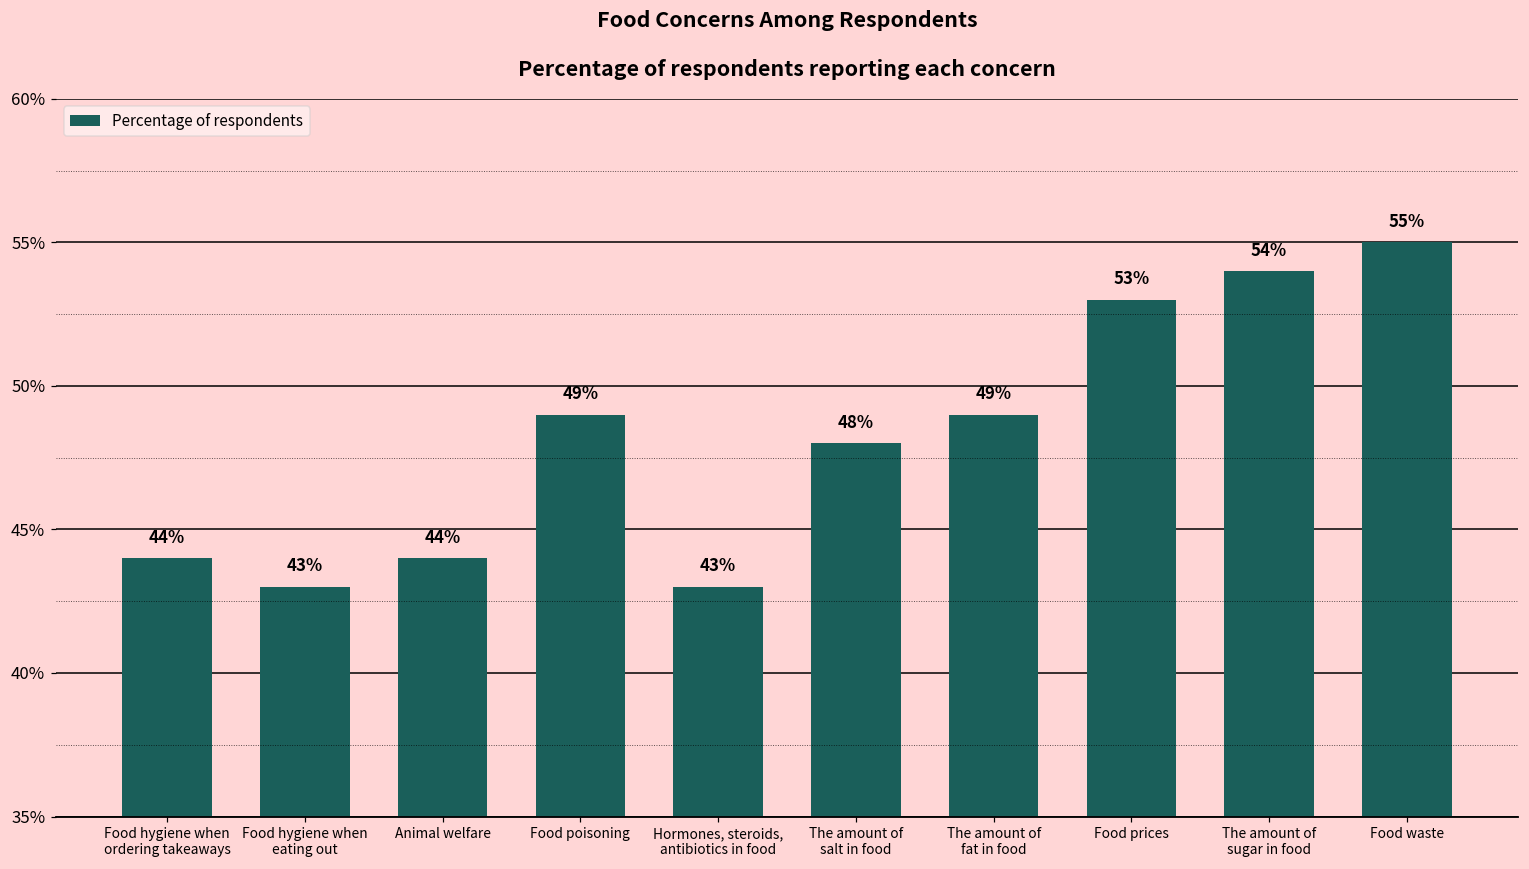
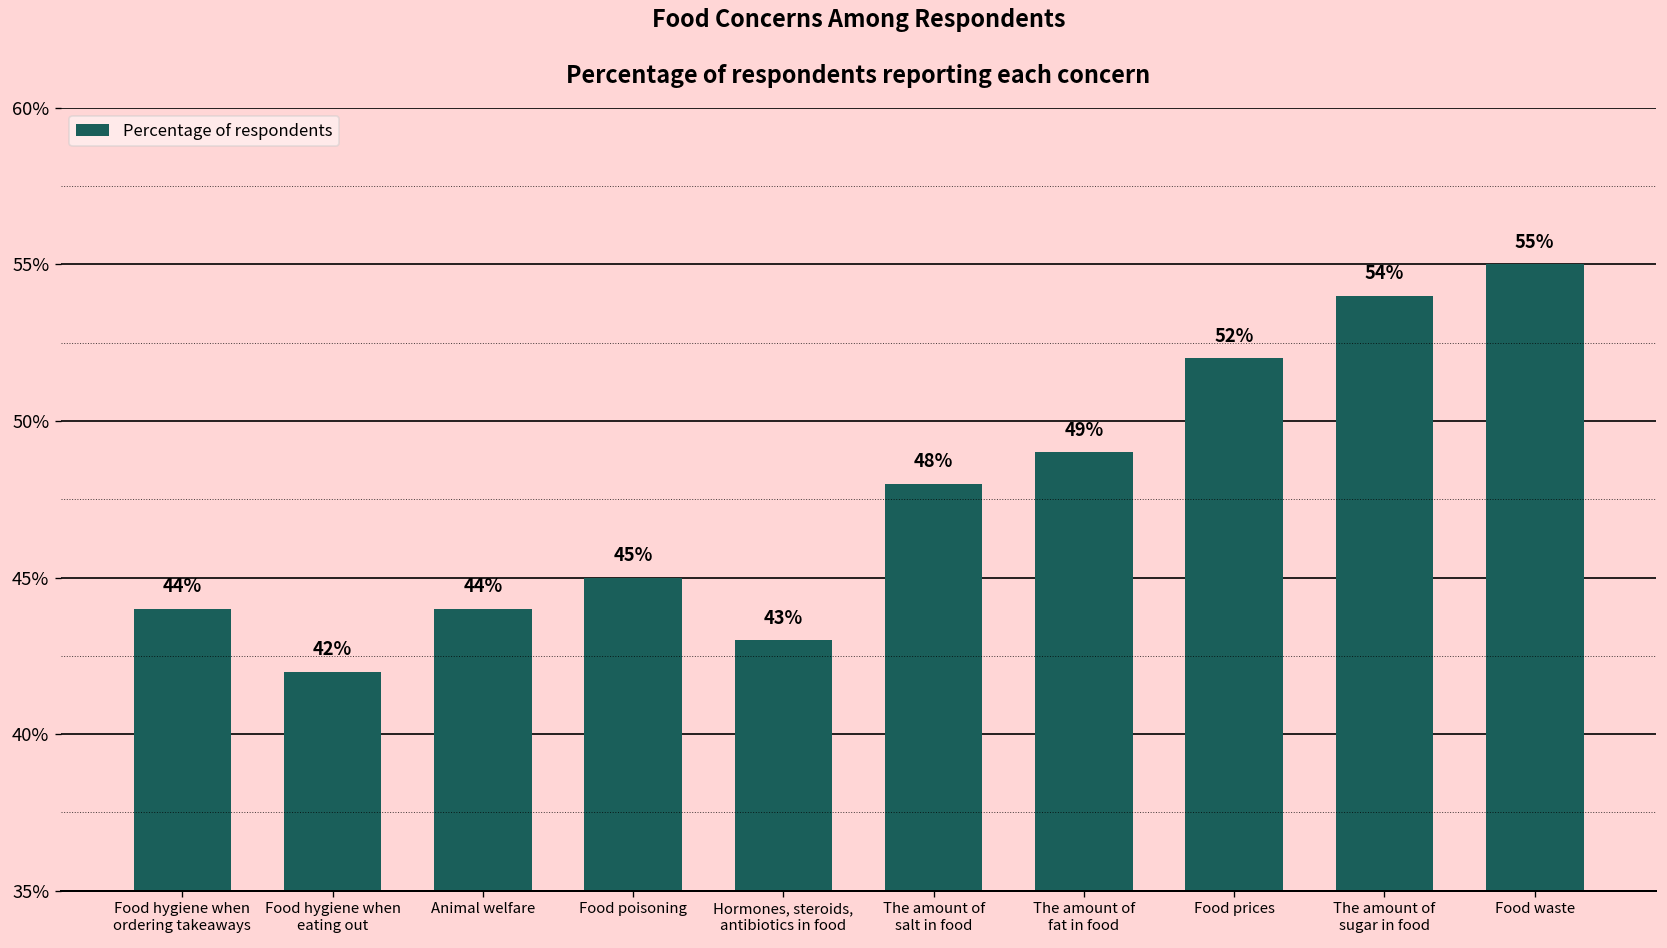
  {
    "Food hygiene when ordering takeaways": "44%",
-   "Food hygiene when eating out": "43%",
+   "Food hygiene when eating out": "42%",
    "Animal welfare": "44%",
-   "Food poisoning": "49%",
+   "Food poisoning": "45%",
    "Hormones, steroids, antibiotics in food": "43%",
    "The amount of salt in food": "48%",
    "The amount of fat in food": "49%",
-   "Food prices": "53%",
+   "Food prices": "52%",
    "The amount of sugar in food": "54%",
    "Food waste": "55%"
  }
